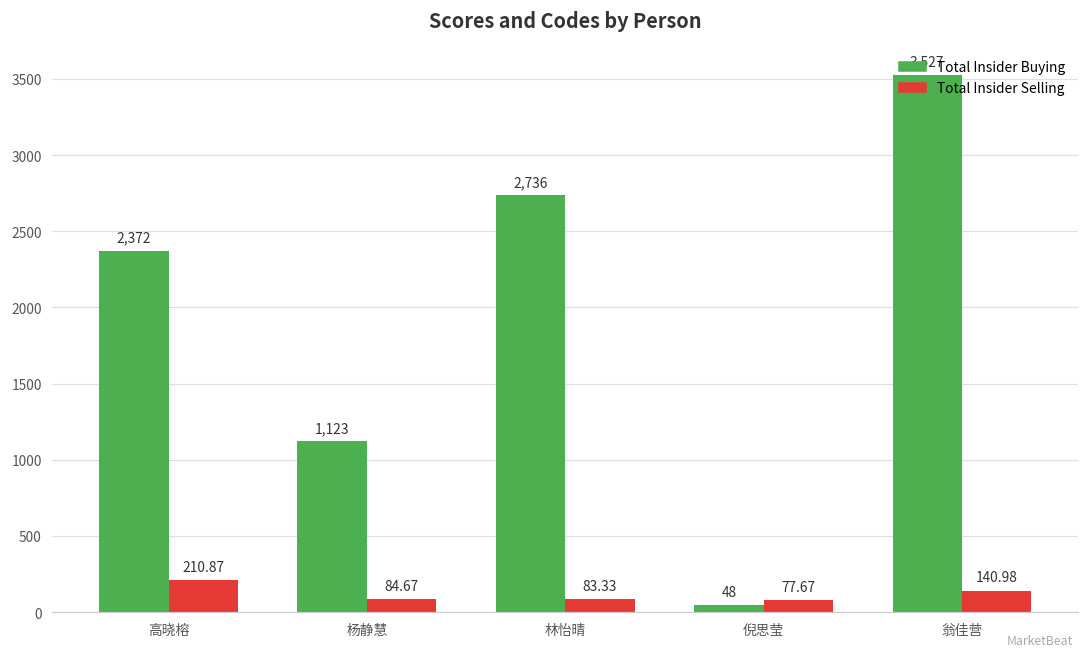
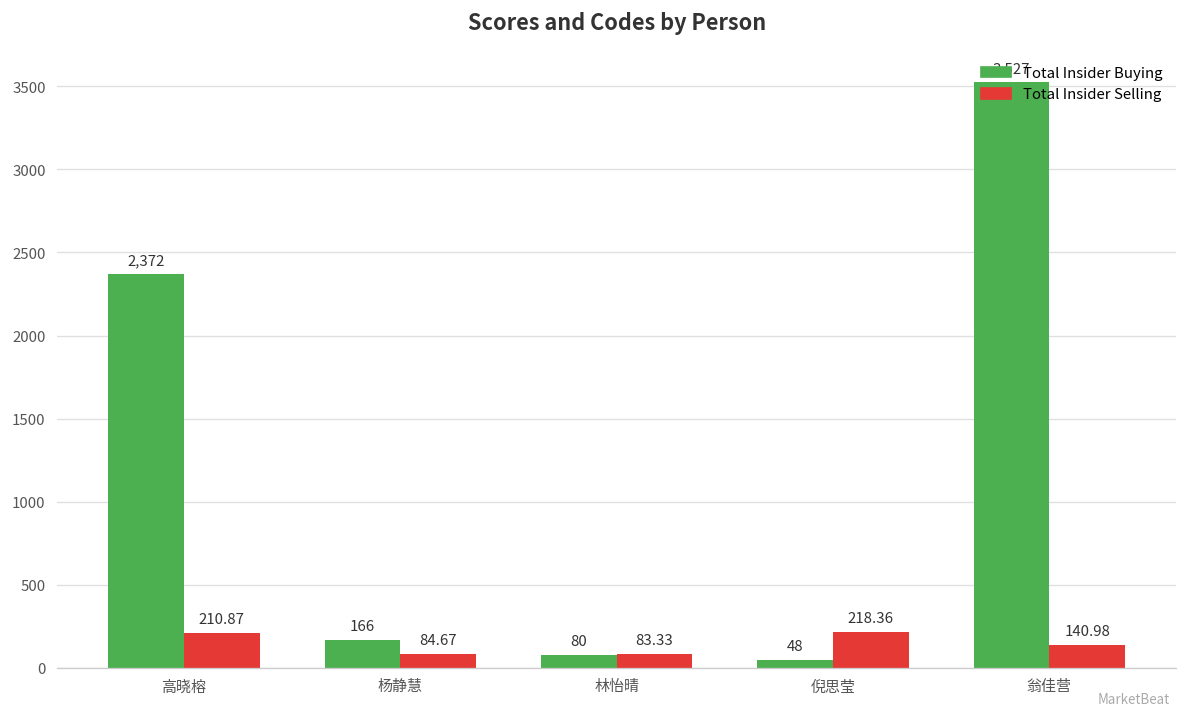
  {
    "Total Insider Buying": {
      "高晓榕": "2,372",
-     "杨静慧": "1,123",
-     "林怡晴": "2,736",
+     "杨静慧": "166",
+     "林怡晴": "80",
      "倪思莹": "48",
      "翁佳营": "3,527"
    },
    "Total Insider Selling": {
      "高晓榕": "210.87",
      "杨静慧": "84.67",
      "林怡晴": "83.33",
-     "倪思莹": "77.67",
+     "倪思莹": "218.36",
      "翁佳营": "140.98"
    }
  }
